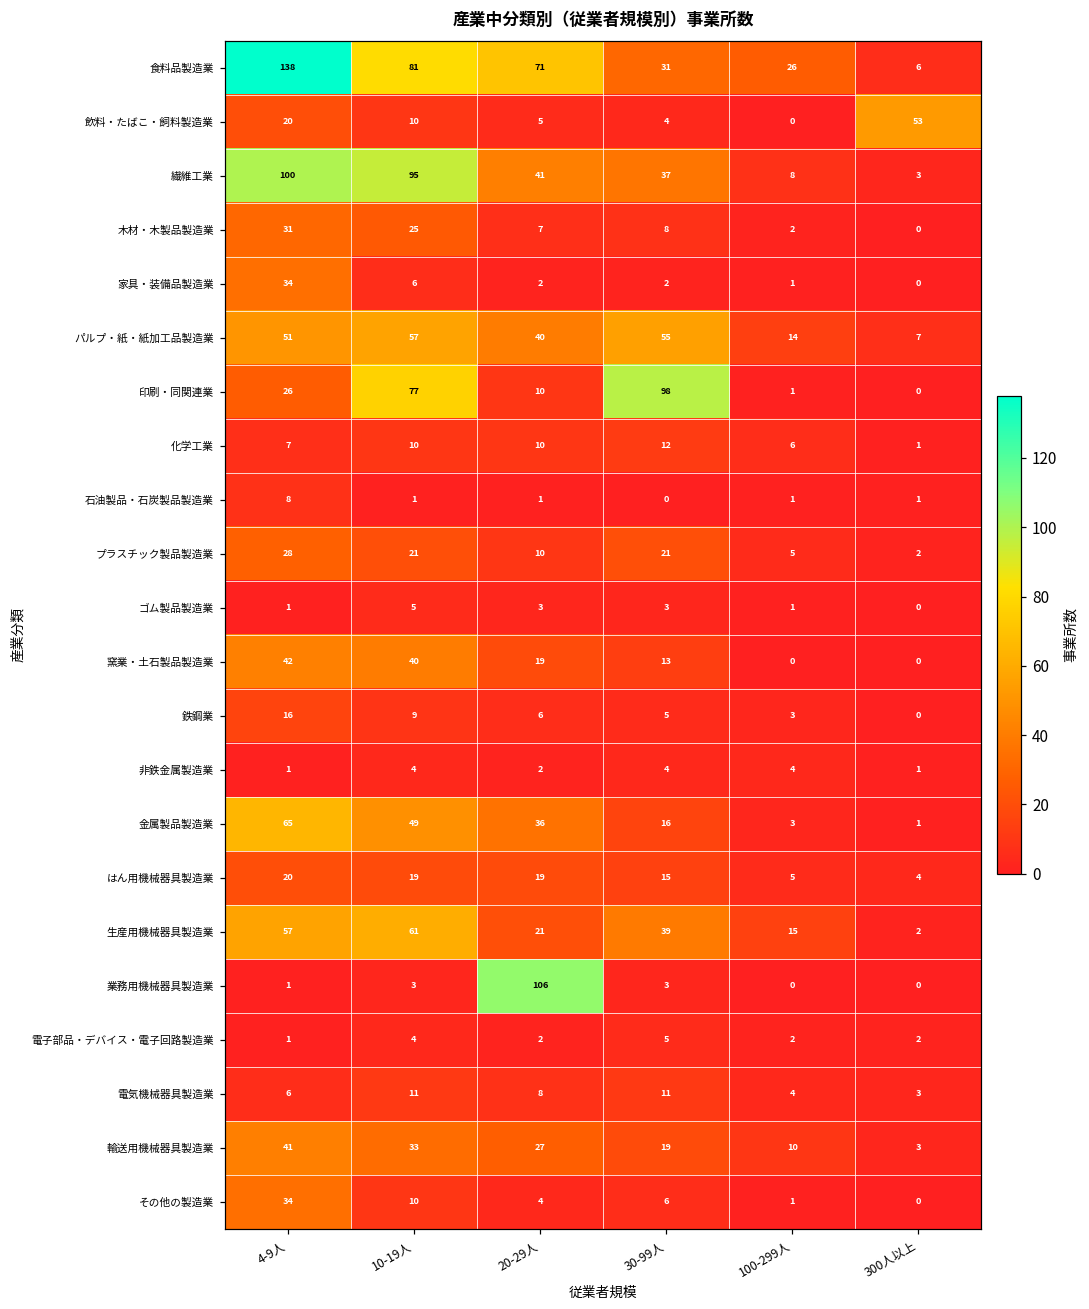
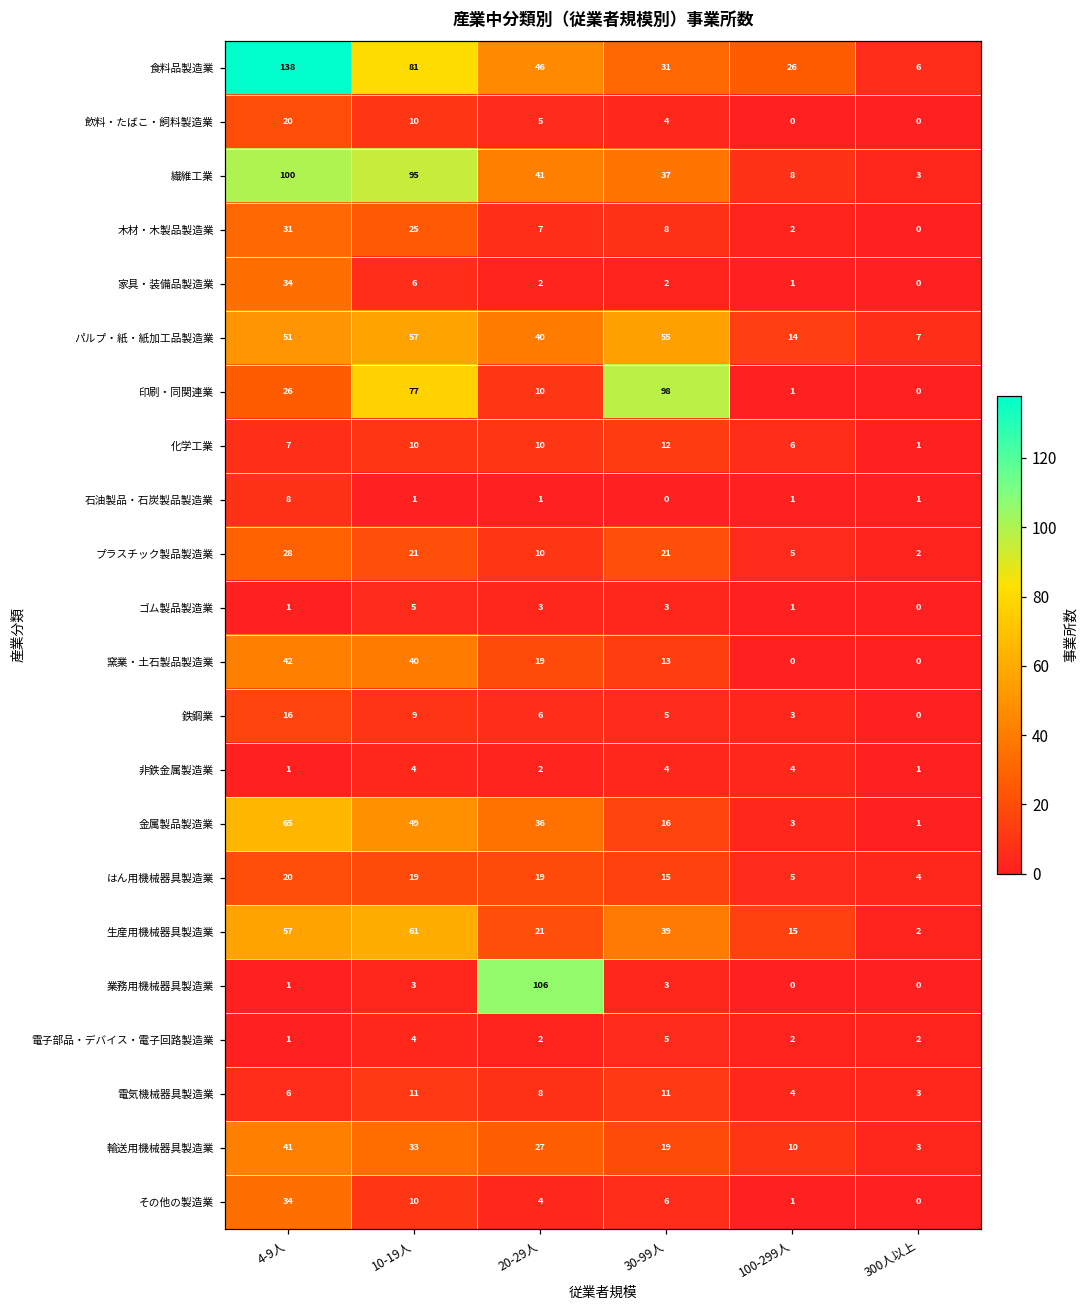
  {
    "食料品製造業": {
      "4-9人": 138,
      "10-19人": 81,
-     "20-29人": 71,
+     "20-29人": 46,
      "30-99人": 31,
      "100-299人": 26,
      "300人以上": 6
    },
    "飲料・たばこ・飼料製造業": {
      "4-9人": 20,
      "10-19人": 10,
      "20-29人": 5,
      "30-99人": 4,
      "100-299人": 0,
-     "300人以上": 53
+     "300人以上": 0
    },
    "繊維工業": {
      "4-9人": 100,
      "10-19人": 95,
      "20-29人": 41,
      "30-99人": 37,
      "100-299人": 8,
      "300人以上": 3
    },
    "木材・木製品製造業": {
      "4-9人": 31,
      "10-19人": 25,
      "20-29人": 7,
      "30-99人": 8,
      "100-299人": 2,
      "300人以上": 0
    },
    "家具・装備品製造業": {
      "4-9人": 34,
      "10-19人": 6,
      "20-29人": 2,
      "30-99人": 2,
      "100-299人": 1,
      "300人以上": 0
    },
    "パルプ・紙・紙加工品製造業": {
      "4-9人": 51,
      "10-19人": 57,
      "20-29人": 40,
      "30-99人": 55,
      "100-299人": 14,
      "300人以上": 7
    },
    "印刷・同関連業": {
      "4-9人": 26,
      "10-19人": 77,
      "20-29人": 10,
      "30-99人": 98,
      "100-299人": 1,
      "300人以上": 0
    },
    "化学工業": {
      "4-9人": 7,
      "10-19人": 10,
      "20-29人": 10,
      "30-99人": 12,
      "100-299人": 6,
      "300人以上": 1
    },
    "石油製品・石炭製品製造業": {
      "4-9人": 8,
      "10-19人": 1,
      "20-29人": 1,
      "30-99人": 0,
      "100-299人": 1,
      "300人以上": 1
    },
    "プラスチック製品製造業": {
      "4-9人": 28,
      "10-19人": 21,
      "20-29人": 10,
      "30-99人": 21,
      "100-299人": 5,
      "300人以上": 2
    },
    "ゴム製品製造業": {
      "4-9人": 1,
      "10-19人": 5,
      "20-29人": 3,
      "30-99人": 3,
      "100-299人": 1,
      "300人以上": 0
    },
    "窯業・土石製品製造業": {
      "4-9人": 42,
      "10-19人": 40,
      "20-29人": 19,
      "30-99人": 13,
      "100-299人": 0,
      "300人以上": 0
    },
    "鉄鋼業": {
      "4-9人": 16,
      "10-19人": 9,
      "20-29人": 6,
      "30-99人": 5,
      "100-299人": 3,
      "300人以上": 0
    },
    "非鉄金属製造業": {
      "4-9人": 1,
      "10-19人": 4,
      "20-29人": 2,
      "30-99人": 4,
      "100-299人": 4,
      "300人以上": 1
    },
    "金属製品製造業": {
      "4-9人": 65,
      "10-19人": 49,
      "20-29人": 36,
      "30-99人": 16,
      "100-299人": 3,
      "300人以上": 1
    },
    "はん用機械器具製造業": {
      "4-9人": 20,
      "10-19人": 19,
      "20-29人": 19,
      "30-99人": 15,
      "100-299人": 5,
      "300人以上": 4
    },
    "生産用機械器具製造業": {
      "4-9人": 57,
      "10-19人": 61,
      "20-29人": 21,
      "30-99人": 39,
      "100-299人": 15,
      "300人以上": 2
    },
    "業務用機械器具製造業": {
      "4-9人": 1,
      "10-19人": 3,
      "20-29人": 106,
      "30-99人": 3,
      "100-299人": 0,
      "300人以上": 0
    },
    "電子部品・デバイス・電子回路製造業": {
      "4-9人": 1,
      "10-19人": 4,
      "20-29人": 2,
      "30-99人": 5,
      "100-299人": 2,
      "300人以上": 2
    },
    "電気機械器具製造業": {
      "4-9人": 6,
      "10-19人": 11,
      "20-29人": 8,
      "30-99人": 11,
      "100-299人": 4,
      "300人以上": 3
    },
    "輸送用機械器具製造業": {
      "4-9人": 41,
      "10-19人": 33,
      "20-29人": 27,
      "30-99人": 19,
      "100-299人": 10,
      "300人以上": 3
    },
    "その他の製造業": {
      "4-9人": 34,
      "10-19人": 10,
      "20-29人": 4,
      "30-99人": 6,
      "100-299人": 1,
      "300人以上": 0
    }
  }
